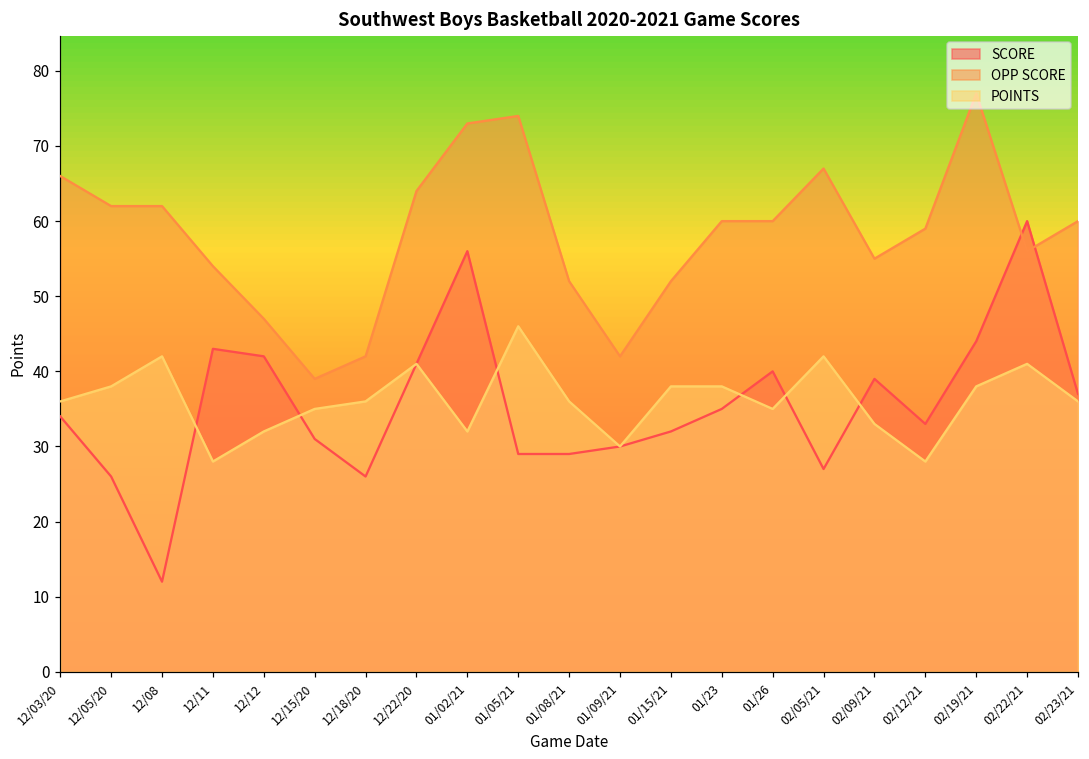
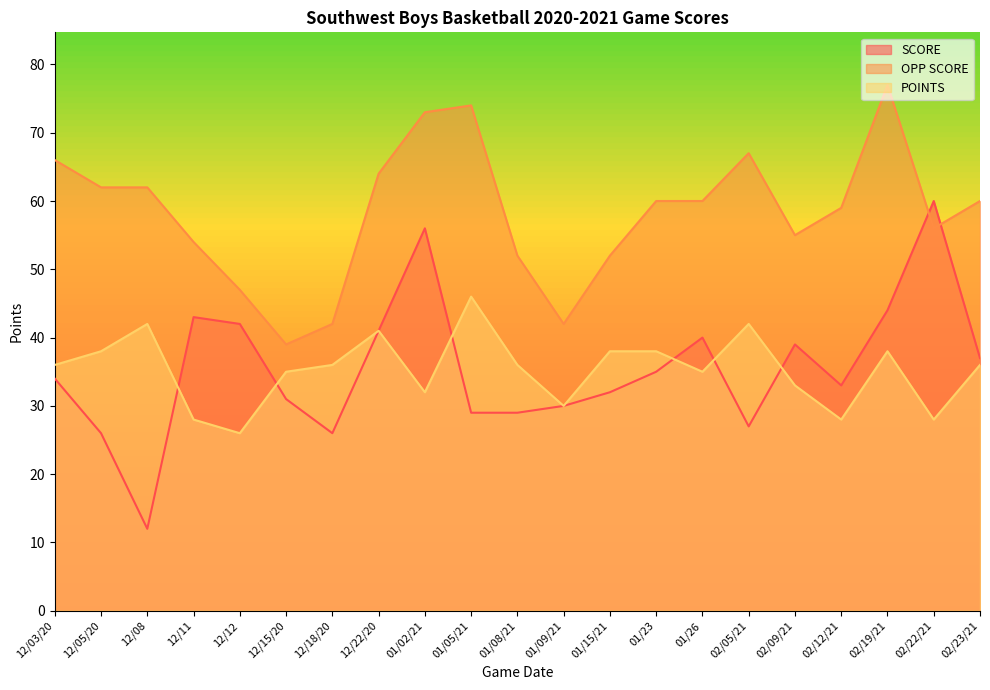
  {
    "POINTS": {
      "12/03/20": 36,
      "12/05/20": 38,
      "12/08": 42,
      "12/11": 28,
-     "12/12": 32,
+     "12/12": 26,
      "12/15/20": 35,
      "12/18/20": 36,
      "01/02/21": 32,
      "01/05/21": 46,
      "01/08/21": 36,
      "01/15/21": 38,
      "01/23": 38,
      "01/26": 35,
      "02/05/21": 42,
      "02/09/21": 33,
      "02/12/21": 28,
      "02/19/21": 38,
-     "02/22/21": 41,
+     "02/22/21": 28,
      "02/23/21": 36
    }
  }
